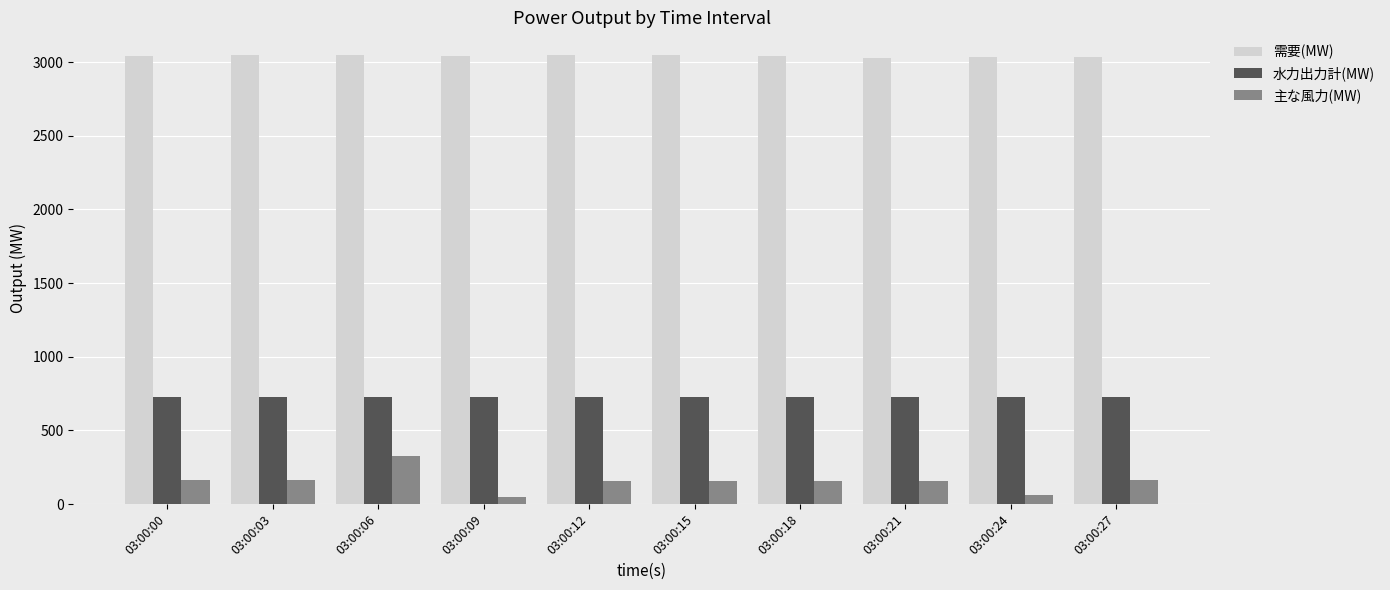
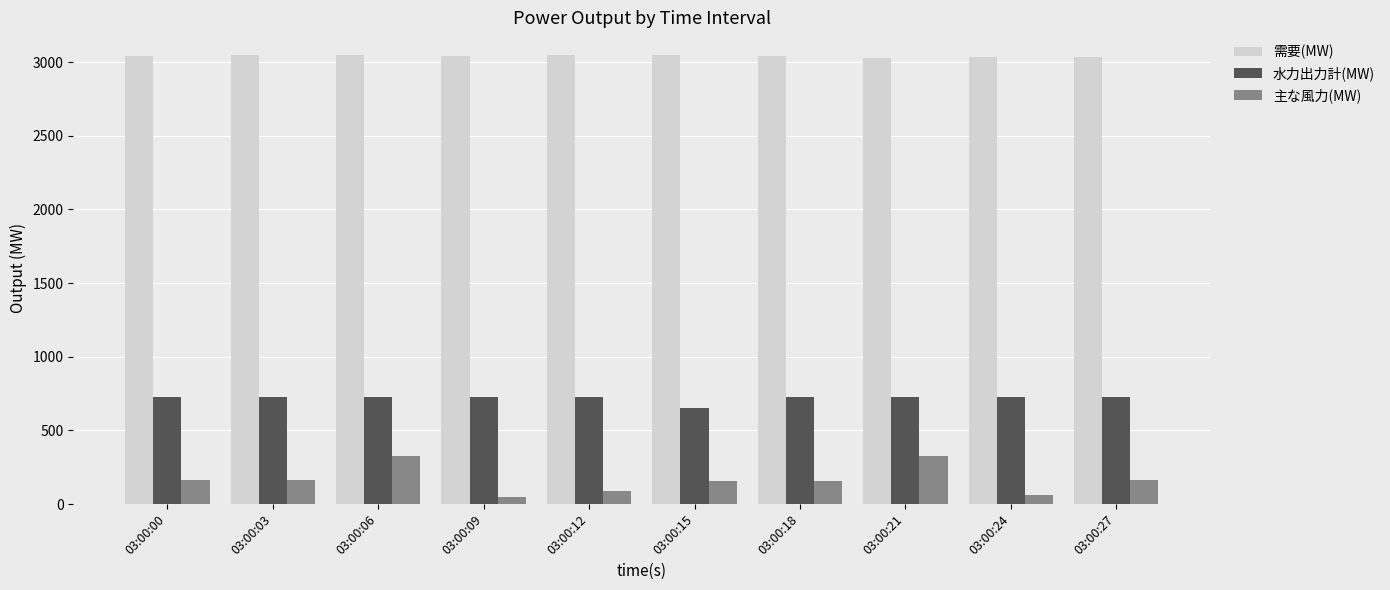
  {
    "需要(MW)": {
      "03:00:00": 3040,
      "03:00:03": 3050,
      "03:00:06": 3050,
      "03:00:09": 3040,
      "03:00:12": 3050,
      "03:00:15": 3050,
      "03:00:18": 3040,
      "03:00:21": 3030,
      "03:00:24": 3040,
      "03:00:27": 3040
    },
    "水力出力計(MW)": {
      "03:00:00": 730,
      "03:00:03": 730,
      "03:00:06": 730,
      "03:00:09": 730,
      "03:00:12": 730,
-     "03:00:15": 730,
+     "03:00:15": 660,
      "03:00:18": 730,
      "03:00:21": 730,
      "03:00:24": 730,
      "03:00:27": 730
    },
    "主な風力(MW)": {
      "03:00:00": 160,
      "03:00:03": 160,
      "03:00:06": 330,
      "03:00:09": 50,
-     "03:00:12": 160,
+     "03:00:12": 90,
      "03:00:15": 160,
      "03:00:18": 160,
-     "03:00:21": 160,
+     "03:00:21": 320,
      "03:00:24": 60,
      "03:00:27": 160
    }
  }
